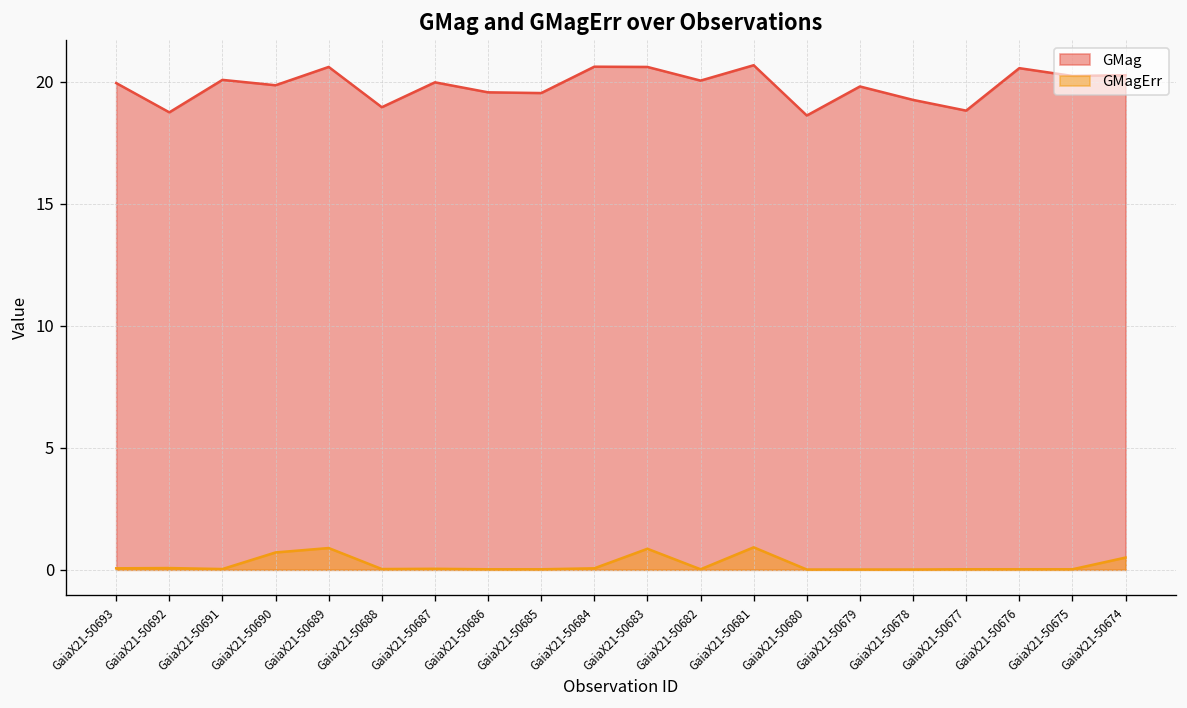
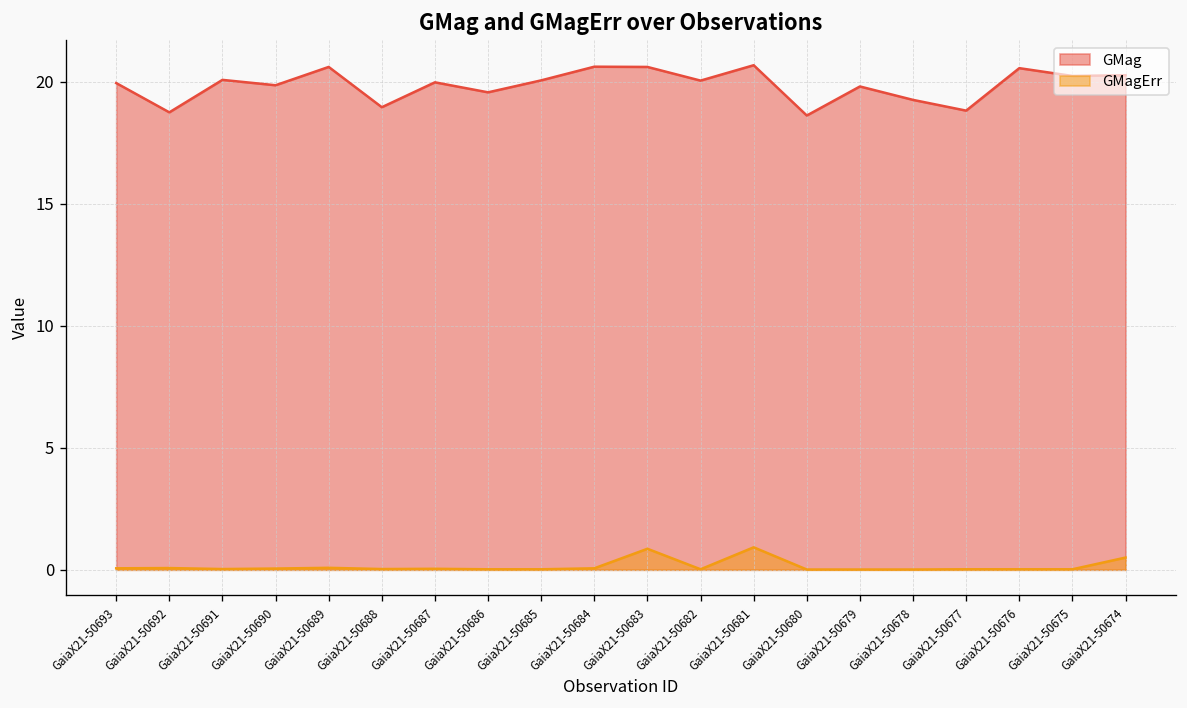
  {
    "GMag": {
      "GaiaX21-50693": 19.9,
      "GaiaX21-50692": 18.7,
      "GaiaX21-50691": 20.1,
      "GaiaX21-50690": 19.9,
      "GaiaX21-50689": 20.6,
      "GaiaX21-50688": 19.0,
      "GaiaX21-50687": 20.0,
      "GaiaX21-50686": 19.6,
-     "GaiaX21-50685": 19.5,
+     "GaiaX21-50685": 20.1,
      "GaiaX21-50684": 20.6,
      "GaiaX21-50683": 20.6,
      "GaiaX21-50682": 20.0,
      "GaiaX21-50681": 20.7,
      "GaiaX21-50680": 18.6,
      "GaiaX21-50679": 19.8,
      "GaiaX21-50678": 19.3,
      "GaiaX21-50677": 18.8,
      "GaiaX21-50676": 20.6
    },
    "GMagErr": {
      "GaiaX21-50693": 0.1,
      "GaiaX21-50692": 0.1,
      "GaiaX21-50691": 0.0,
-     "GaiaX21-50690": 0.7,
-     "GaiaX21-50689": 0.9,
+     "GaiaX21-50690": 0.1,
+     "GaiaX21-50689": 0.1,
      "GaiaX21-50688": 0.0,
      "GaiaX21-50687": 0.0,
      "GaiaX21-50686": 0.0,
      "GaiaX21-50685": 0.0,
      "GaiaX21-50684": 0.1,
      "GaiaX21-50683": 0.9,
      "GaiaX21-50682": 0.0,
      "GaiaX21-50681": 0.9,
      "GaiaX21-50680": 0.0,
      "GaiaX21-50679": 0.0,
      "GaiaX21-50678": 0.0,
      "GaiaX21-50677": 0.0,
      "GaiaX21-50676": 0.0,
      "GaiaX21-50675": 0.0,
      "GaiaX21-50674": 0.5
    }
  }
